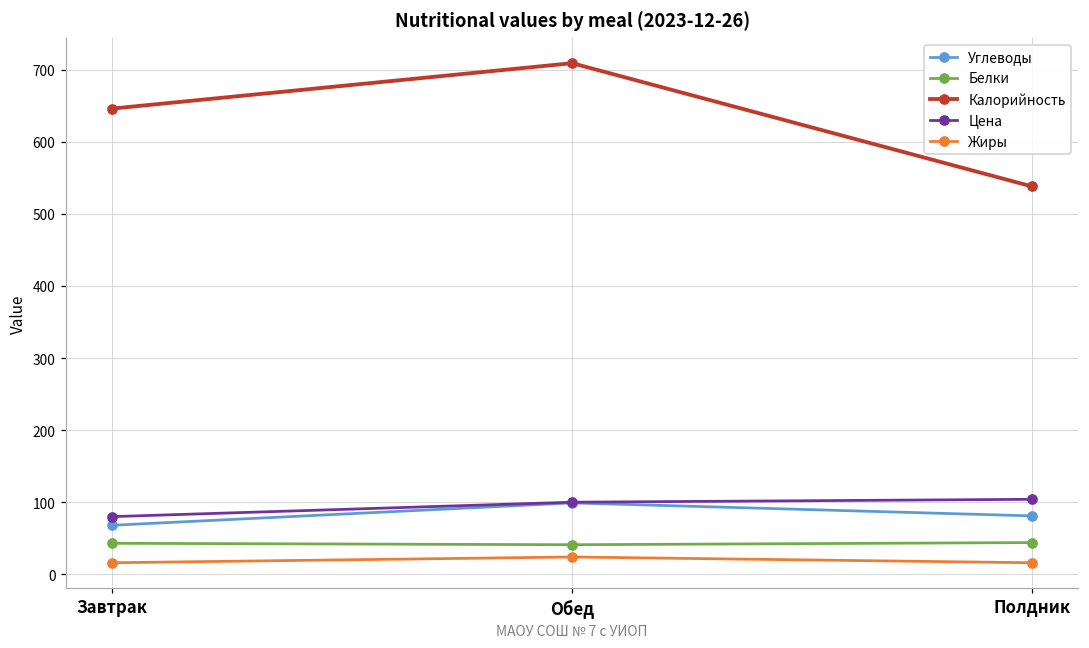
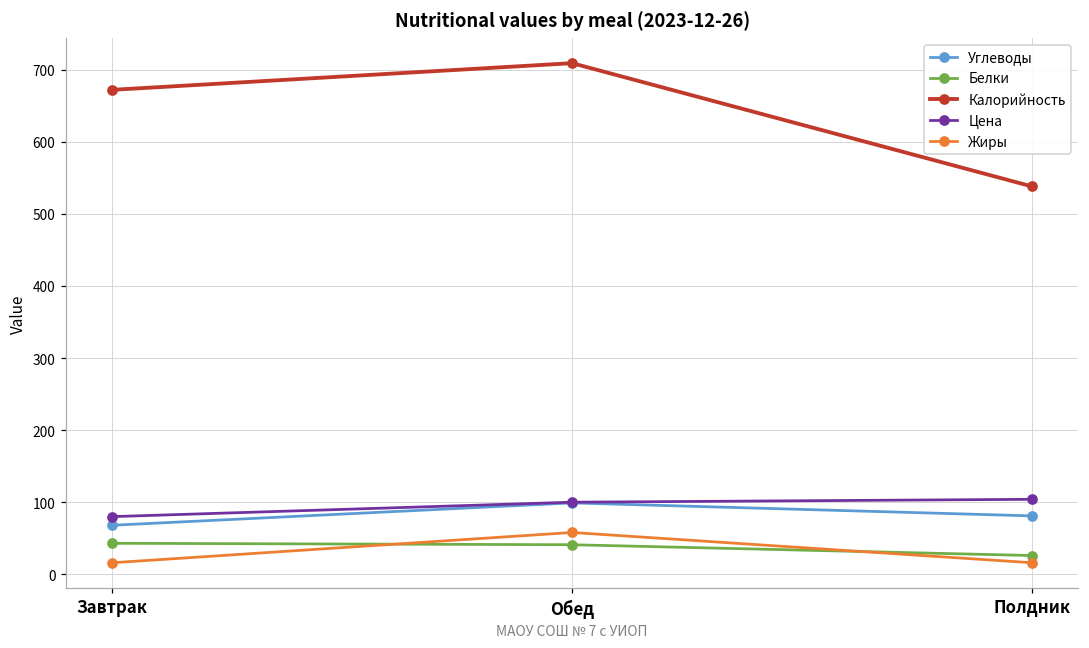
  {
    "Углеводы": {
      "Завтрак": 70,
      "Полдник": 80
    },
    "Белки": {
      "Завтрак": 40,
      "Обед": 40,
-     "Полдник": 40
+     "Полдник": 30
    },
    "Калорийность": {
-     "Завтрак": 650,
+     "Завтрак": 670,
      "Обед": 710,
      "Полдник": 540
    },
    "Цена": {
      "Завтрак": 80,
      "Полдник": 100
    },
    "Жиры": {
      "Завтрак": 20,
-     "Обед": 20,
+     "Обед": 60,
      "Полдник": 20
    }
  }
